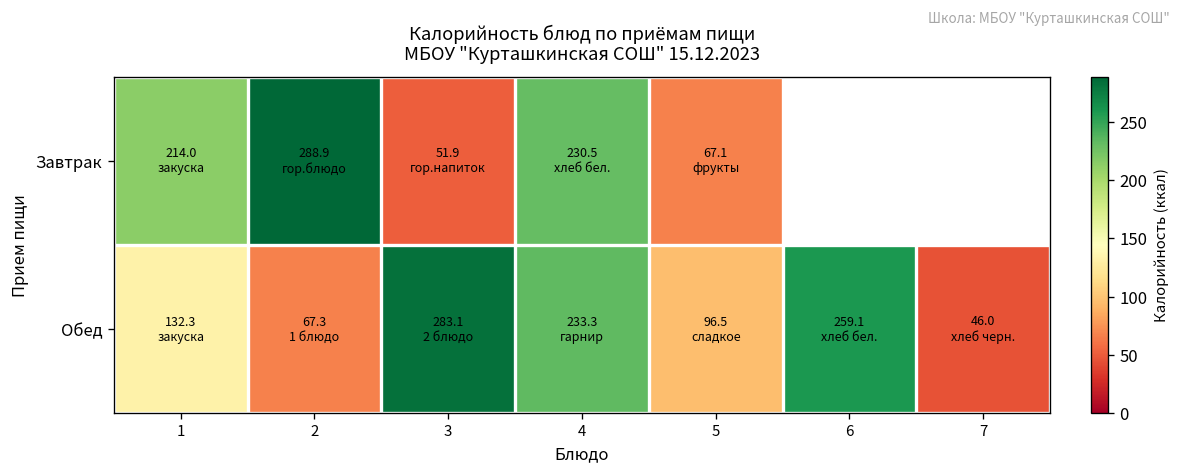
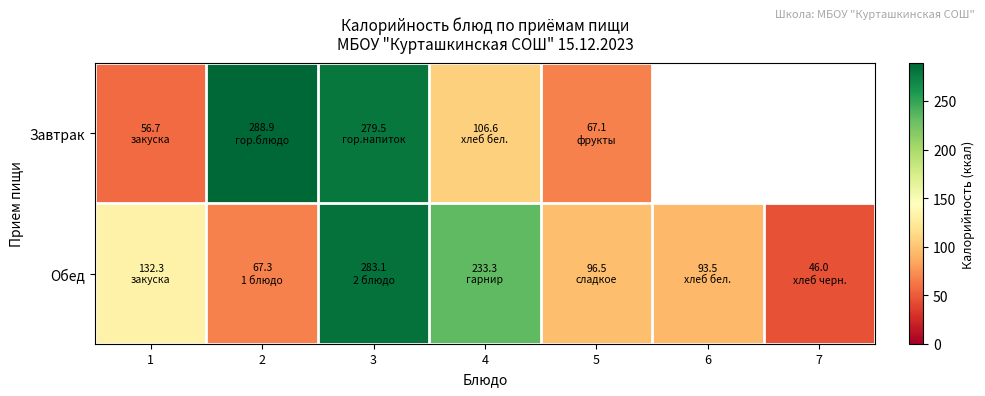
  {
    "Завтрак": {
-     "1": 214.0,
+     "1": 56.7,
      "2": 288.9,
-     "3": 51.9,
-     "4": 230.5,
+     "3": 279.5,
+     "4": 106.6,
      "5": 67.1
    },
    "Обед": {
      "1": 132.3,
      "4": 233.3,
      "5": 96.5,
-     "6": 259.1,
+     "6": 93.5,
      "7": 46.0
    }
  }
